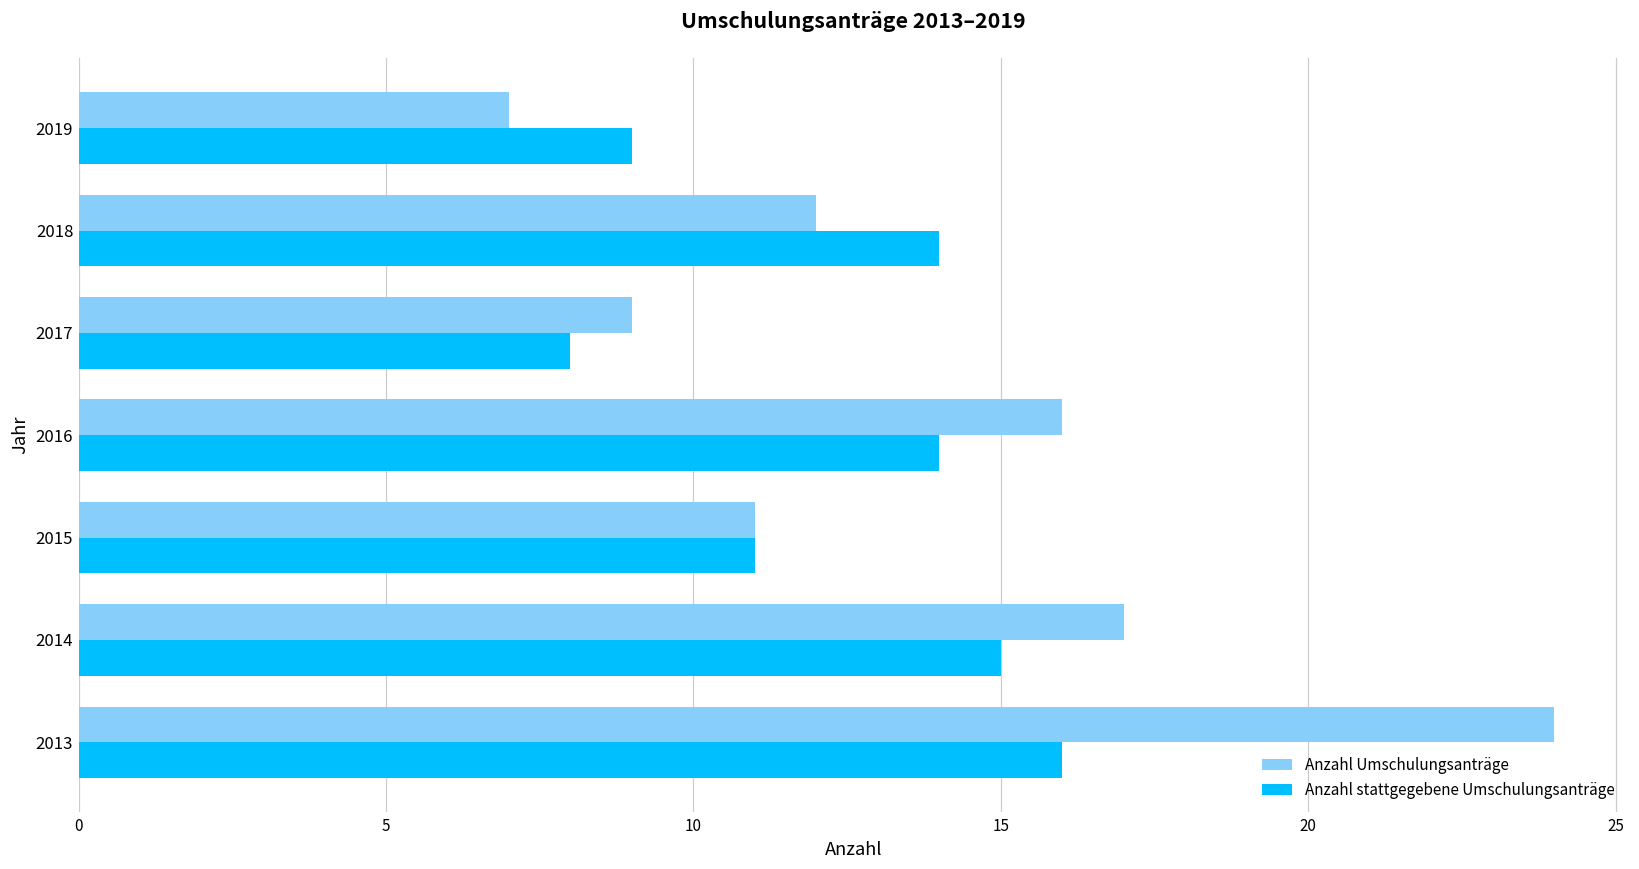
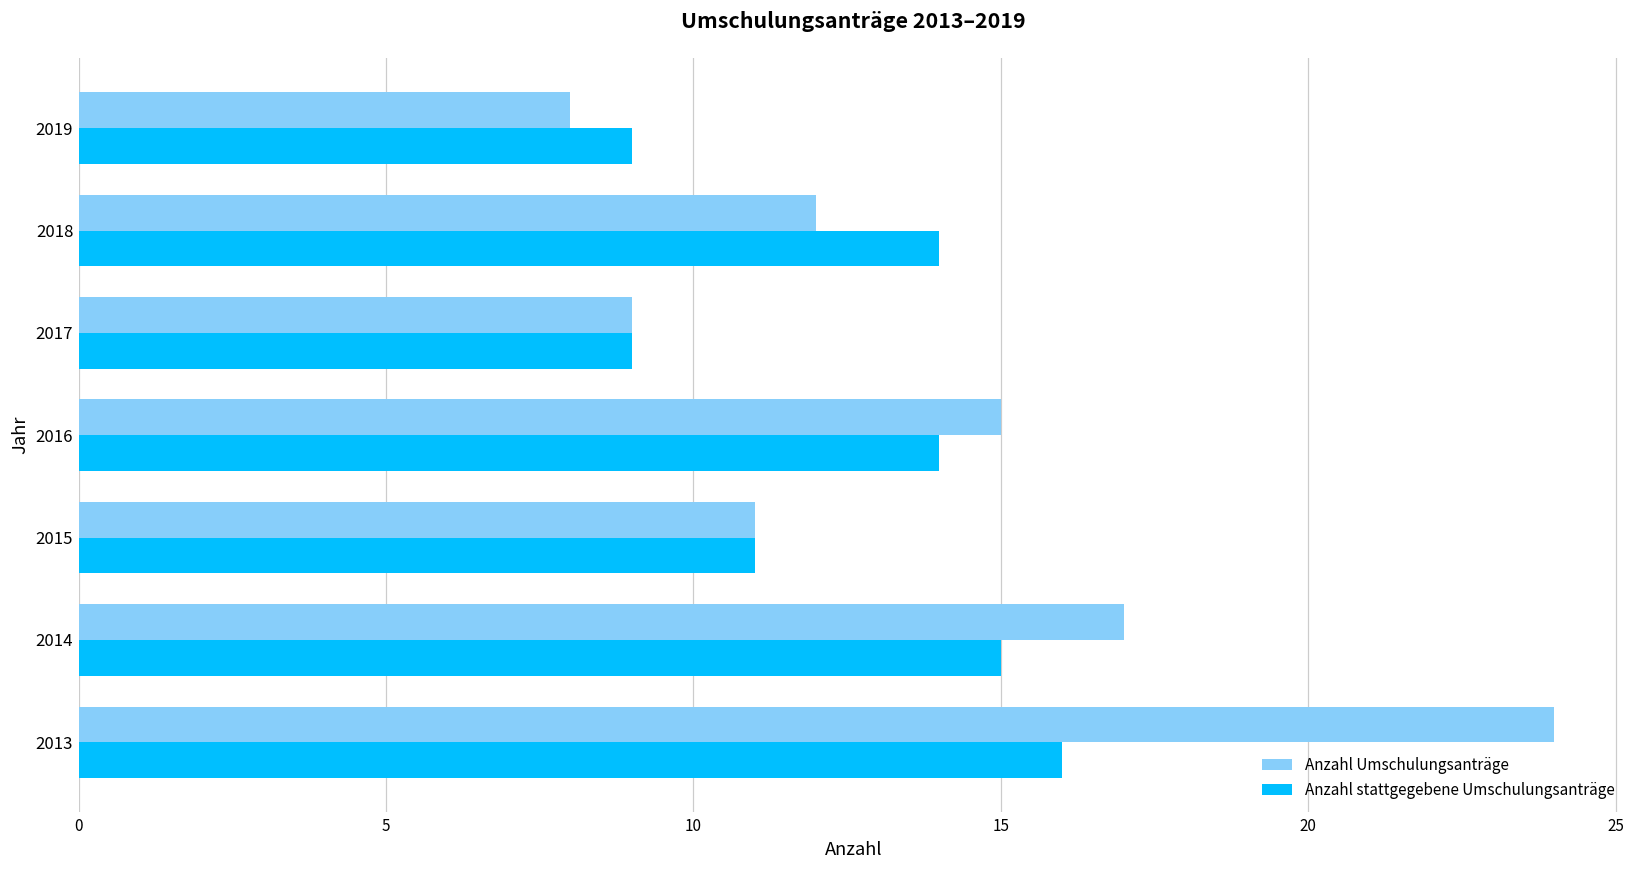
  {
    "Anzahl Umschulungsanträge": {
-     "2019": 7,
+     "2019": 8,
      "2018": 12,
      "2017": 9,
-     "2016": 16,
+     "2016": 15,
      "2015": 11,
      "2014": 17,
      "2013": 24
    },
    "Anzahl stattgegebene Umschulungsanträge": {
      "2019": 9,
      "2018": 14,
-     "2017": 8,
+     "2017": 9,
      "2016": 14,
      "2015": 11,
      "2014": 15,
      "2013": 16
    }
  }
